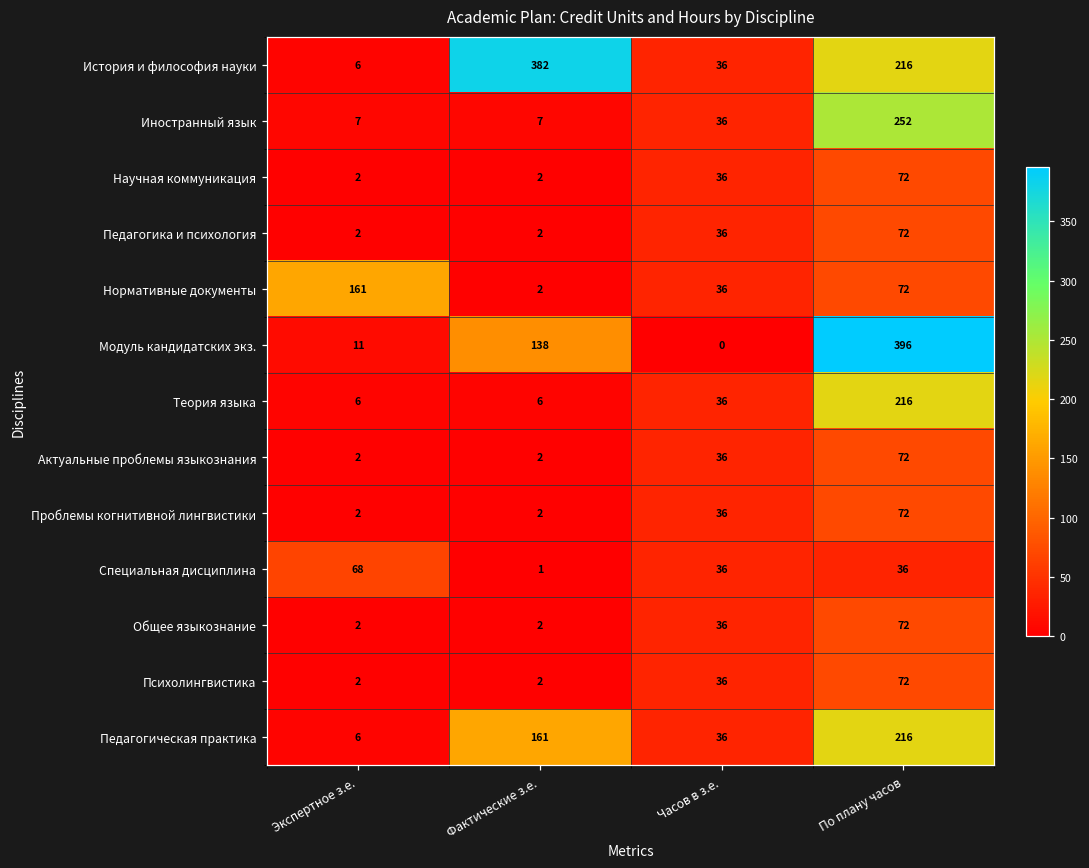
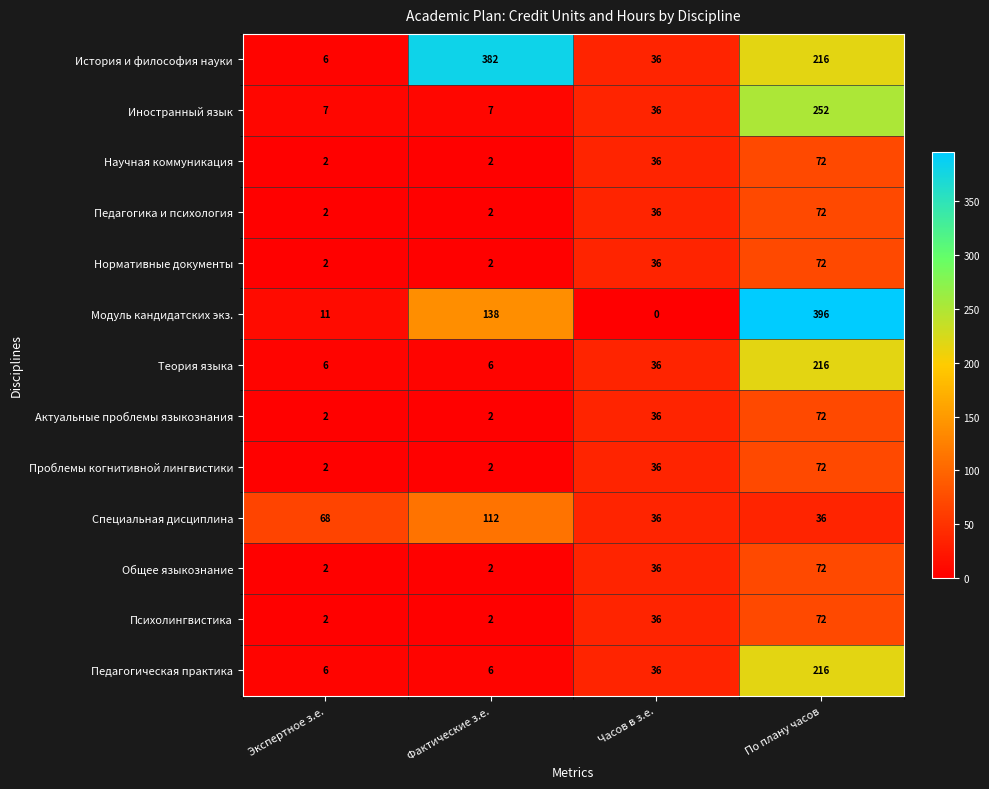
  {
    "История и философия науки": {
      "Экспертное з.е.": 6,
      "Фактические з.е.": 382,
      "Часов в з.е.": 36,
      "По плану часов": 216
    },
    "Иностранный язык": {
      "Экспертное з.е.": 7,
      "Фактические з.е.": 7,
      "Часов в з.е.": 36,
      "По плану часов": 252
    },
    "Научная коммуникация": {
      "Экспертное з.е.": 2,
      "Фактические з.е.": 2,
      "Часов в з.е.": 36,
      "По плану часов": 72
    },
    "Педагогика и психология": {
      "Экспертное з.е.": 2,
      "Фактические з.е.": 2,
      "Часов в з.е.": 36,
      "По плану часов": 72
    },
    "Нормативные документы": {
-     "Экспертное з.е.": 161,
+     "Экспертное з.е.": 2,
      "Фактические з.е.": 2,
      "Часов в з.е.": 36,
      "По плану часов": 72
    },
    "Модуль кандидатских экз.": {
      "Экспертное з.е.": 11,
      "Фактические з.е.": 138,
      "Часов в з.е.": 0,
      "По плану часов": 396
    },
    "Теория языка": {
      "Экспертное з.е.": 6,
      "Фактические з.е.": 6,
      "Часов в з.е.": 36,
      "По плану часов": 216
    },
    "Актуальные проблемы языкознания": {
      "Экспертное з.е.": 2,
      "Фактические з.е.": 2,
      "Часов в з.е.": 36,
      "По плану часов": 72
    },
    "Проблемы когнитивной лингвистики": {
      "Экспертное з.е.": 2,
      "Фактические з.е.": 2,
      "Часов в з.е.": 36,
      "По плану часов": 72
    },
    "Специальная дисциплина": {
      "Экспертное з.е.": 68,
-     "Фактические з.е.": 1,
+     "Фактические з.е.": 112,
      "Часов в з.е.": 36,
      "По плану часов": 36
    },
    "Общее языкознание": {
      "Экспертное з.е.": 2,
      "Фактические з.е.": 2,
      "Часов в з.е.": 36,
      "По плану часов": 72
    },
    "Психолингвистика": {
      "Экспертное з.е.": 2,
      "Фактические з.е.": 2,
      "Часов в з.е.": 36,
      "По плану часов": 72
    },
    "Педагогическая практика": {
      "Экспертное з.е.": 6,
-     "Фактические з.е.": 161,
+     "Фактические з.е.": 6,
      "Часов в з.е.": 36,
      "По плану часов": 216
    }
  }
